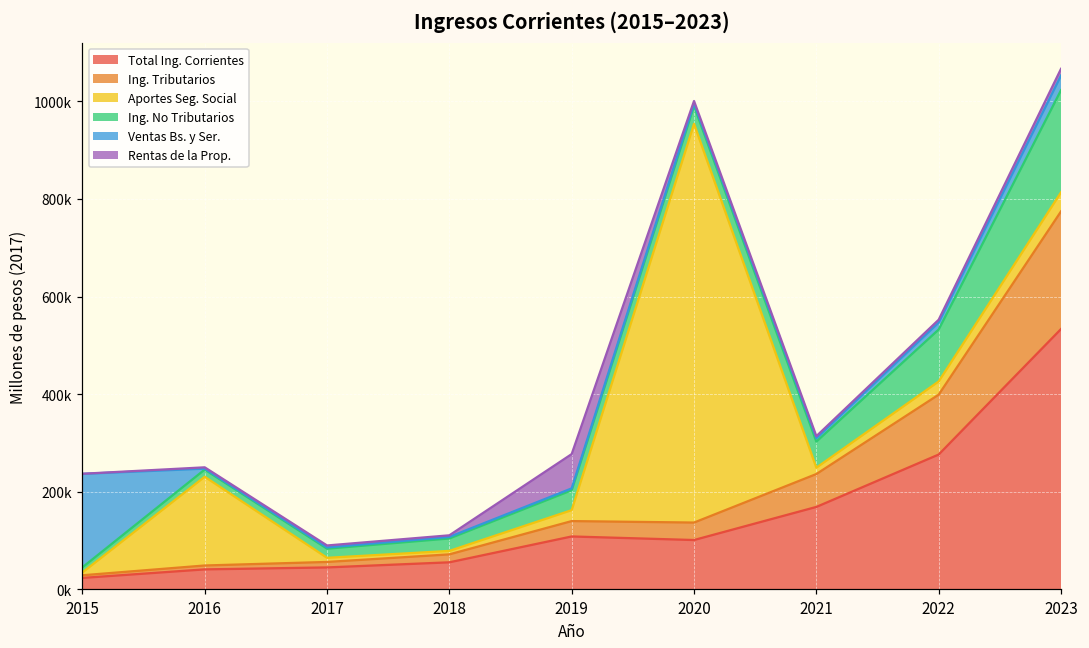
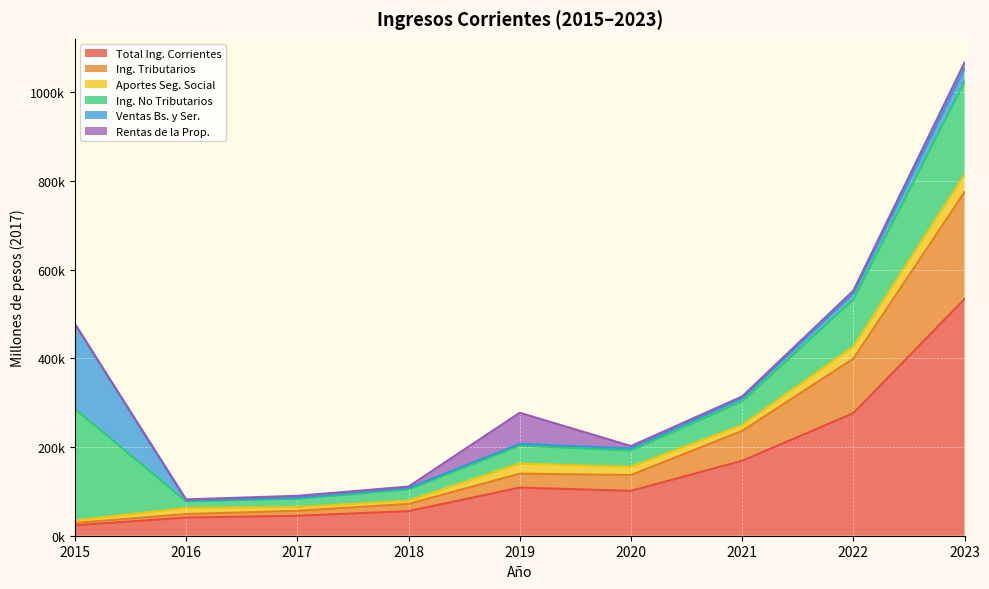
  {
    "Aportes Seg. Social": {
-     "2016": 180000,
+     "2016": 10000,
      "2017": 10000,
      "2018": 10000,
      "2019": 20000,
-     "2020": 820000,
+     "2020": 20000,
      "2021": 10000,
      "2022": 30000,
      "2023": 40000
    },
    "Ing. No Tributarios": {
-     "2015": 10000,
+     "2015": 250000,
      "2021": 50000,
      "2022": 110000,
      "2023": 210000
    },
    "Ventas Bs. y Ser.": {
      "2022": 10000,
      "2023": 30000
    },
    "Rentas de la Prop.": {
      "2019": 70000,
      "2022": 10000,
      "2023": 10000
    }
  }
